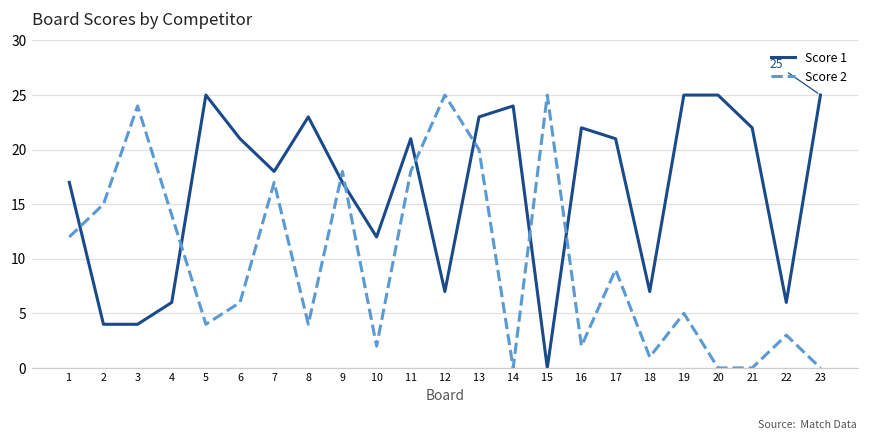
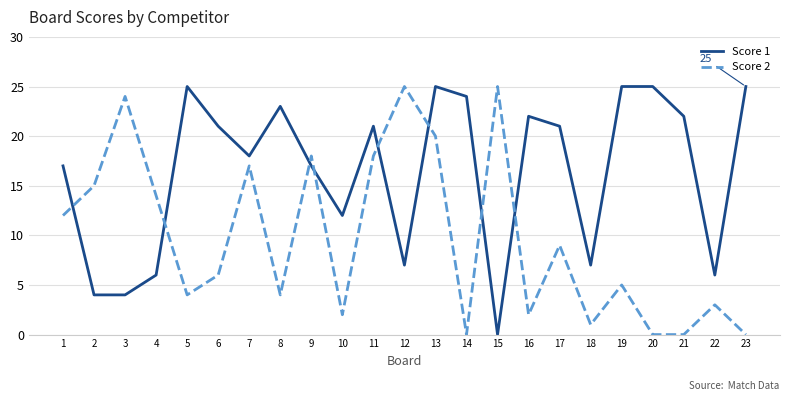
  {
    "Score 1": {
      "1": 17,
      "2": 4,
      "3": 4,
      "4": 6,
      "5": 25,
      "6": 21,
      "7": 18,
      "8": 23,
      "9": 17,
      "10": 12,
      "11": 21,
      "12": 7,
-     "13": 23,
+     "13": 25,
      "14": 24,
      "15": 0,
      "16": 22,
      "17": 21,
      "18": 7,
      "19": 25,
      "20": 25,
      "21": 22,
      "22": 6
    },
    "Score 2": {
      "1": 12,
      "2": 15,
      "3": 24,
      "4": 14,
      "5": 4,
      "6": 6,
      "7": 17,
      "8": 4,
      "9": 18,
      "10": 2,
      "11": 18,
      "12": 25,
      "13": 20,
      "14": 0,
      "15": 25,
      "16": 2,
      "17": 9,
      "18": 1,
      "19": 5,
      "20": 0,
      "21": 0,
      "22": 3,
      "23": 0
    }
  }
